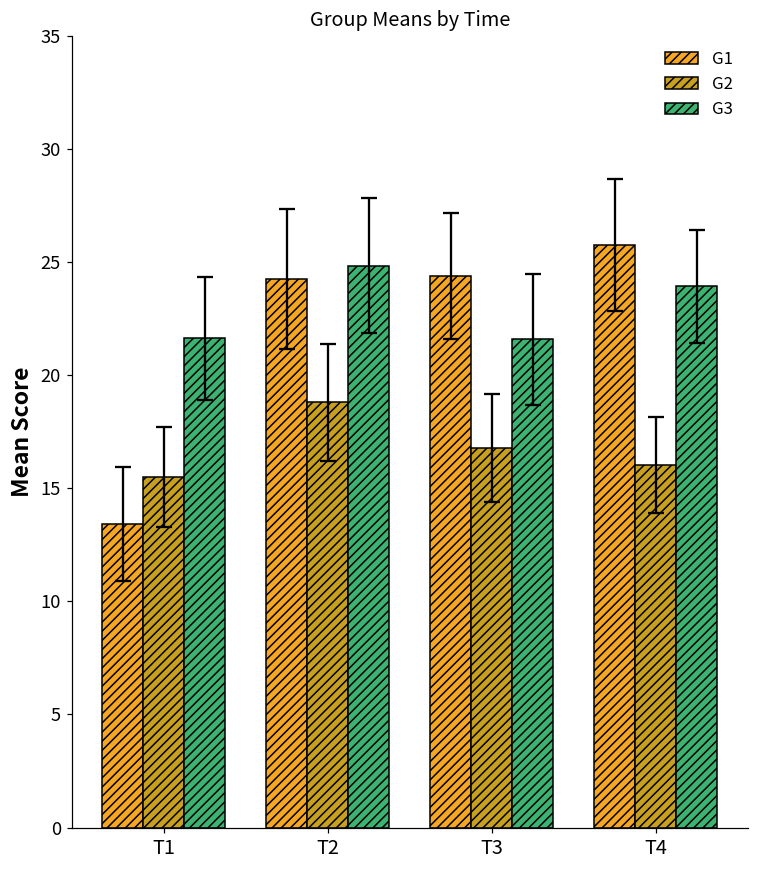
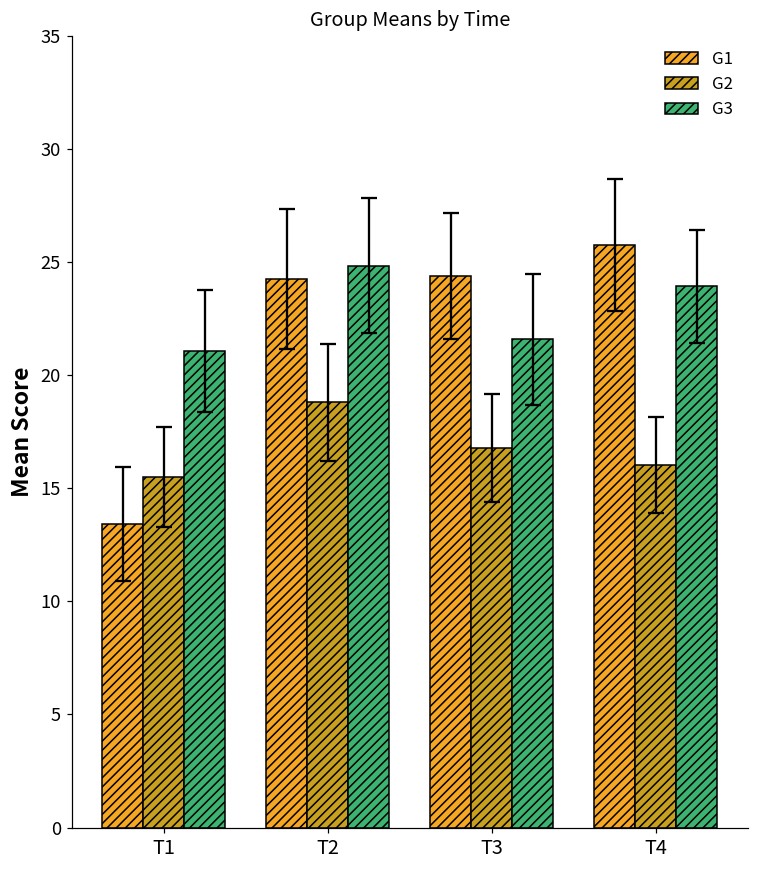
  {
    "G3": {
-     "T1": 21.6,
+     "T1": 21.1,
      "T2": 24.8,
      "T3": 21.6,
      "T4": 23.9
    }
  }
